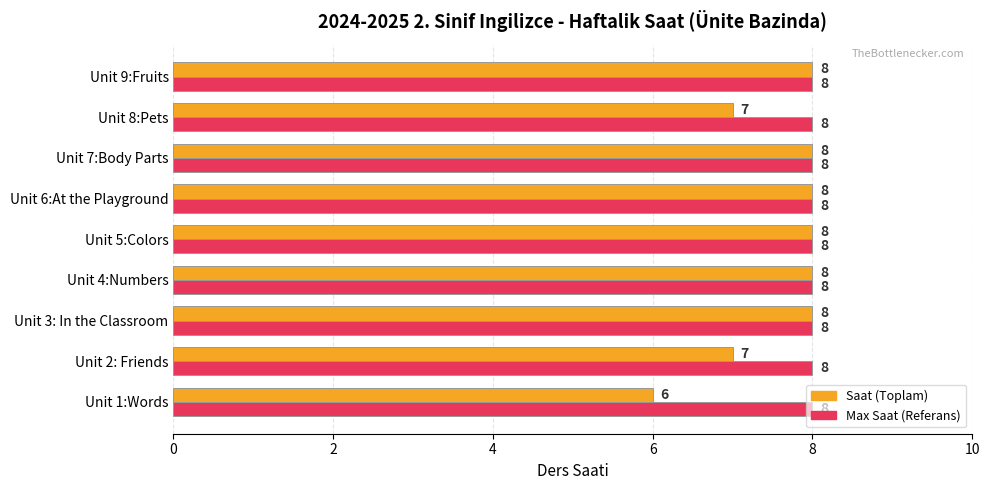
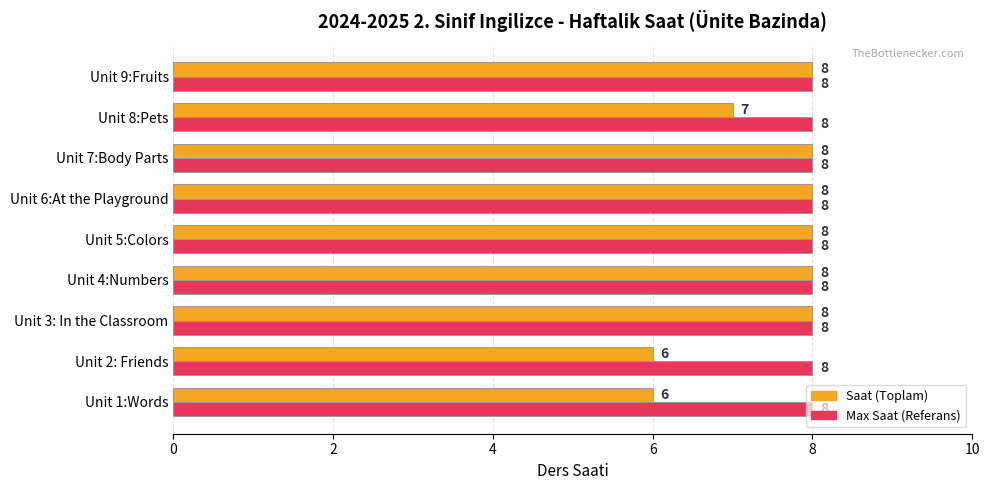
  {
    "Saat (Toplam)": {
      "Unit 9:Fruits": 8,
      "Unit 8:Pets": 7,
      "Unit 7:Body Parts": 8,
      "Unit 6:At the Playground": 8,
      "Unit 5:Colors": 8,
      "Unit 4:Numbers": 8,
      "Unit 3: In the Classroom": 8,
-     "Unit 2: Friends": 7,
+     "Unit 2: Friends": 6,
      "Unit 1:Words": 6
    },
    "Max Saat (Referans)": {
      "Unit 9:Fruits": 8,
      "Unit 8:Pets": 8,
      "Unit 7:Body Parts": 8,
      "Unit 6:At the Playground": 8,
      "Unit 5:Colors": 8,
      "Unit 4:Numbers": 8,
      "Unit 3: In the Classroom": 8,
      "Unit 2: Friends": 8
    }
  }
